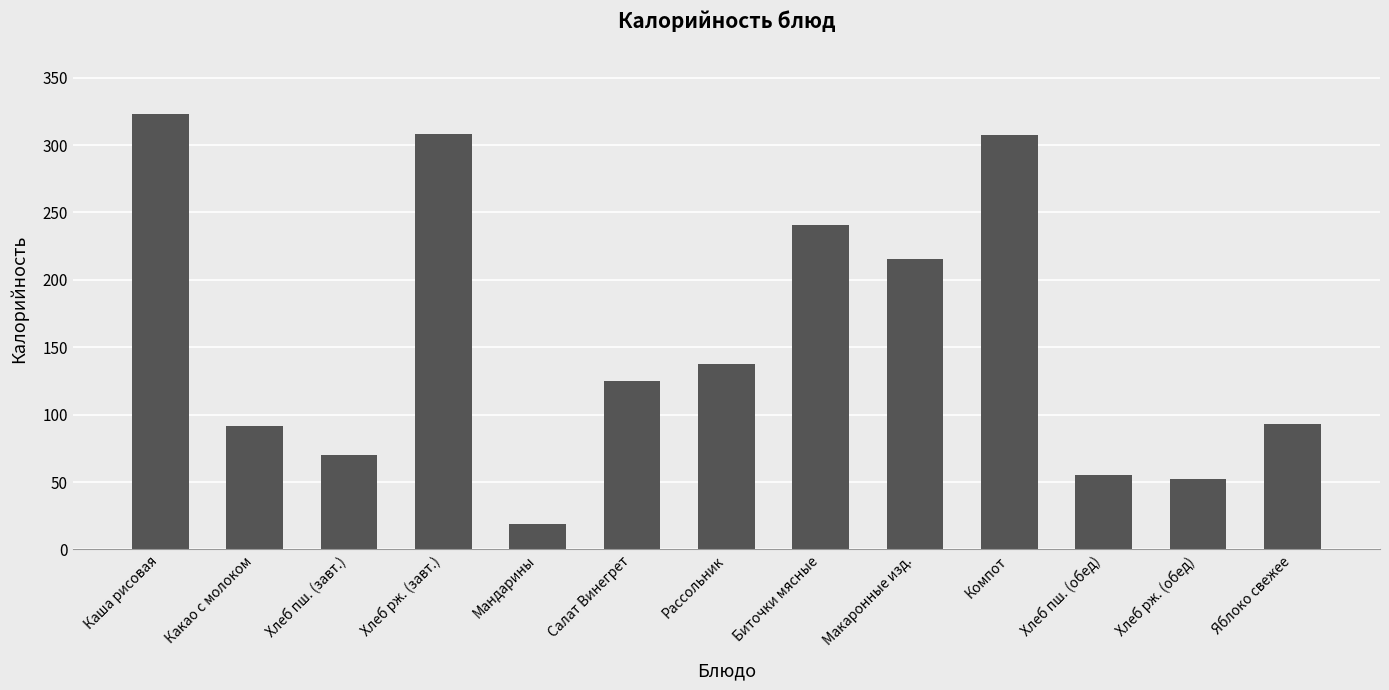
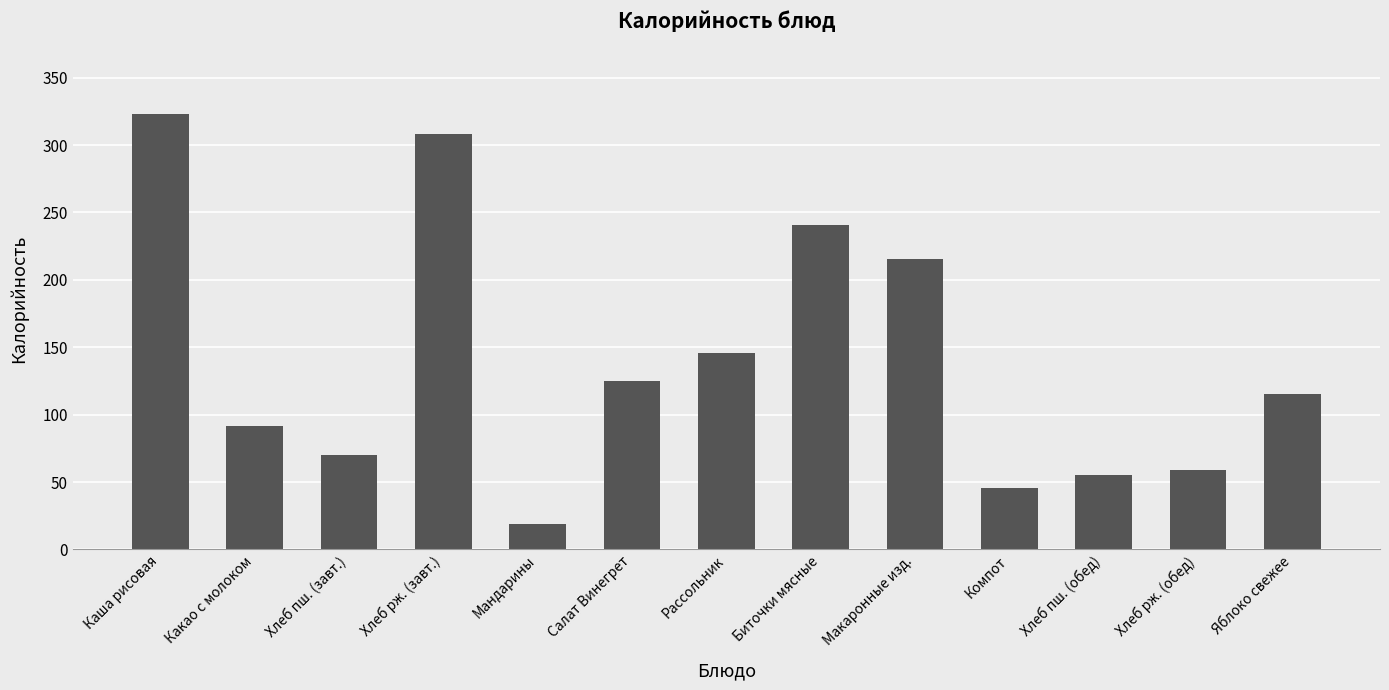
  {
    "Каша рисовая": 323,
    "Какао с молоком": 91,
    "Хлеб пш. (завт.)": 70,
    "Хлеб рж. (завт.)": 308,
    "Мандарины": 19,
    "Салат Винегрет": 125,
-   "Рассольник": 138,
+   "Рассольник": 146,
    "Биточки мясные": 241,
    "Макаронные изд.": 215,
-   "Компот": 307,
+   "Компот": 45,
    "Хлеб пш. (обед)": 55,
-   "Хлеб рж. (обед)": 52,
-   "Яблоко свежее": 93
+   "Хлеб рж. (обед)": 59,
+   "Яблоко свежее": 116
  }
